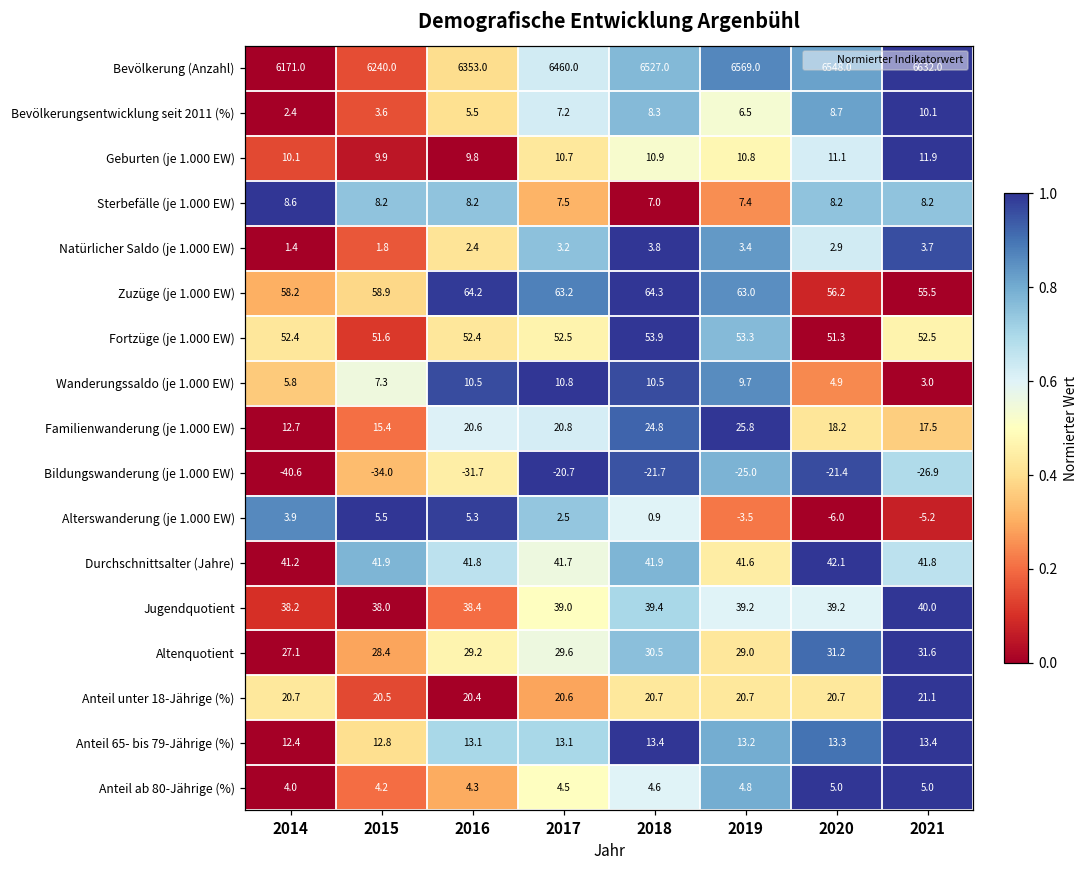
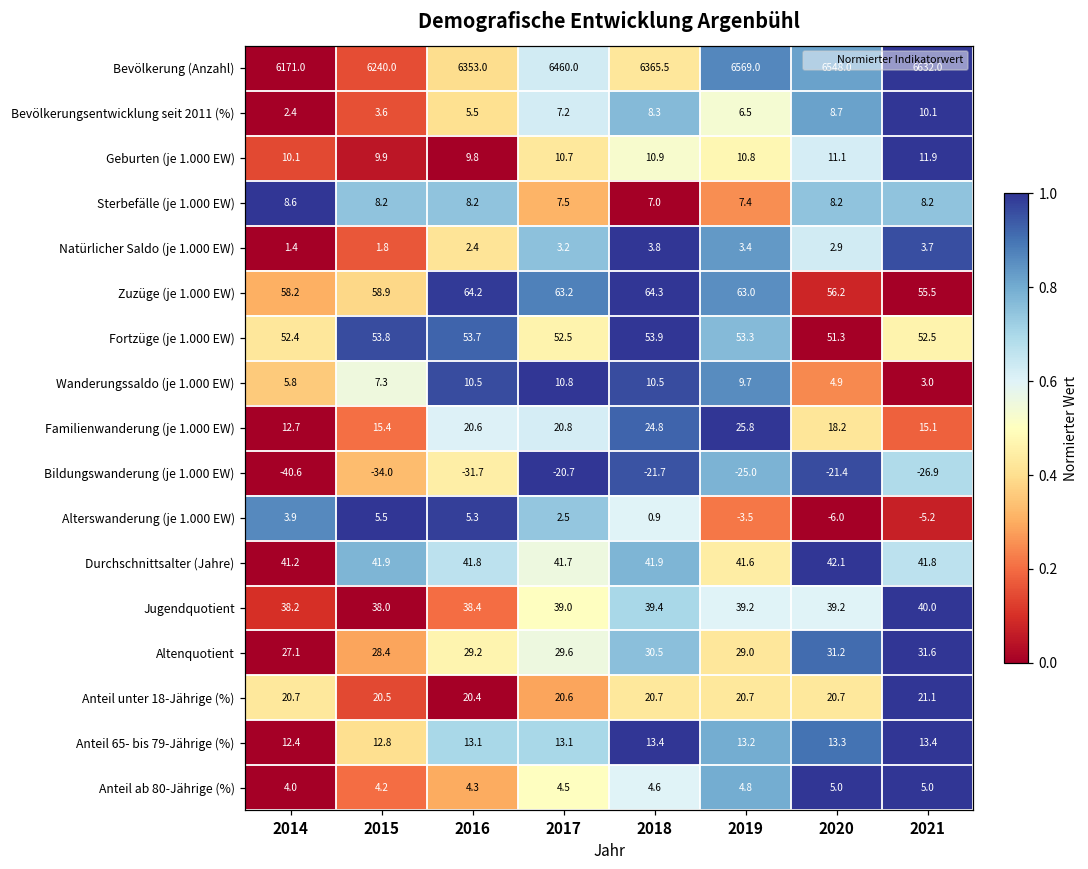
  {
    "Bevölkerung (Anzahl)": {
      "2014": 6171.0,
      "2015": 6240.0,
      "2016": 6353.0,
      "2017": 6460.0,
-     "2018": 6527.0,
+     "2018": 6365.5,
      "2019": 6569.0
    },
    "Bevölkerungsentwicklung seit 2011 (%)": {
      "2014": 2.4,
      "2015": 3.6,
      "2016": 5.5,
      "2017": 7.2,
      "2018": 8.3,
      "2019": 6.5,
      "2020": 8.7,
      "2021": 10.1
    },
    "Geburten (je 1.000 EW)": {
      "2014": 10.1,
      "2015": 9.9,
      "2016": 9.8,
      "2017": 10.7,
      "2018": 10.9,
      "2019": 10.8,
      "2020": 11.1,
      "2021": 11.9
    },
    "Sterbefälle (je 1.000 EW)": {
      "2014": 8.6,
      "2015": 8.2,
      "2016": 8.2,
      "2017": 7.5,
      "2018": 7.0,
      "2019": 7.4,
      "2020": 8.2,
      "2021": 8.2
    },
    "Natürlicher Saldo (je 1.000 EW)": {
      "2014": 1.4,
      "2015": 1.8,
      "2016": 2.4,
      "2017": 3.2,
      "2018": 3.8,
      "2019": 3.4,
      "2020": 2.9,
      "2021": 3.7
    },
    "Zuzüge (je 1.000 EW)": {
      "2014": 58.2,
      "2015": 58.9,
      "2016": 64.2,
      "2017": 63.2,
      "2018": 64.3,
      "2019": 63.0,
      "2020": 56.2,
      "2021": 55.5
    },
    "Fortzüge (je 1.000 EW)": {
      "2014": 52.4,
-     "2015": 51.6,
-     "2016": 52.4,
+     "2015": 53.8,
+     "2016": 53.7,
      "2017": 52.5,
      "2018": 53.9,
      "2019": 53.3,
      "2020": 51.3,
      "2021": 52.5
    },
    "Wanderungssaldo (je 1.000 EW)": {
      "2014": 5.8,
      "2015": 7.3,
      "2016": 10.5,
      "2017": 10.8,
      "2018": 10.5,
      "2019": 9.7,
      "2020": 4.9,
      "2021": 3.0
    },
    "Familienwanderung (je 1.000 EW)": {
      "2014": 12.7,
      "2015": 15.4,
      "2016": 20.6,
      "2017": 20.8,
      "2018": 24.8,
      "2019": 25.8,
      "2020": 18.2,
-     "2021": 17.5
+     "2021": 15.1
    },
    "Bildungswanderung (je 1.000 EW)": {
      "2014": -40.6,
      "2015": -34.0,
      "2016": -31.7,
      "2017": -20.7,
      "2018": -21.7,
      "2019": -25.0,
      "2020": -21.4,
      "2021": -26.9
    },
    "Alterswanderung (je 1.000 EW)": {
      "2014": 3.9,
      "2015": 5.5,
      "2016": 5.3,
      "2017": 2.5,
      "2018": 0.9,
      "2019": -3.5,
      "2020": -6.0,
      "2021": -5.2
    },
    "Durchschnittsalter (Jahre)": {
      "2014": 41.2,
      "2015": 41.9,
      "2016": 41.8,
      "2017": 41.7,
      "2018": 41.9,
      "2019": 41.6,
      "2020": 42.1,
      "2021": 41.8
    },
    "Jugendquotient": {
      "2014": 38.2,
      "2015": 38.0,
      "2016": 38.4,
      "2017": 39.0,
      "2018": 39.4,
      "2019": 39.2,
      "2020": 39.2,
      "2021": 40.0
    },
    "Altenquotient": {
      "2014": 27.1,
      "2015": 28.4,
      "2016": 29.2,
      "2017": 29.6,
      "2018": 30.5,
      "2019": 29.0,
      "2020": 31.2,
      "2021": 31.6
    },
    "Anteil unter 18-Jährige (%)": {
      "2014": 20.7,
      "2015": 20.5,
      "2016": 20.4,
      "2017": 20.6,
      "2018": 20.7,
      "2019": 20.7,
      "2020": 20.7,
      "2021": 21.1
    },
    "Anteil 65- bis 79-Jährige (%)": {
      "2014": 12.4,
      "2015": 12.8,
      "2016": 13.1,
      "2017": 13.1,
      "2018": 13.4,
      "2019": 13.2,
      "2020": 13.3,
      "2021": 13.4
    },
    "Anteil ab 80-Jährige (%)": {
      "2014": 4.0,
      "2015": 4.2,
      "2016": 4.3,
      "2017": 4.5,
      "2018": 4.6,
      "2019": 4.8,
      "2020": 5.0,
      "2021": 5.0
    }
  }
